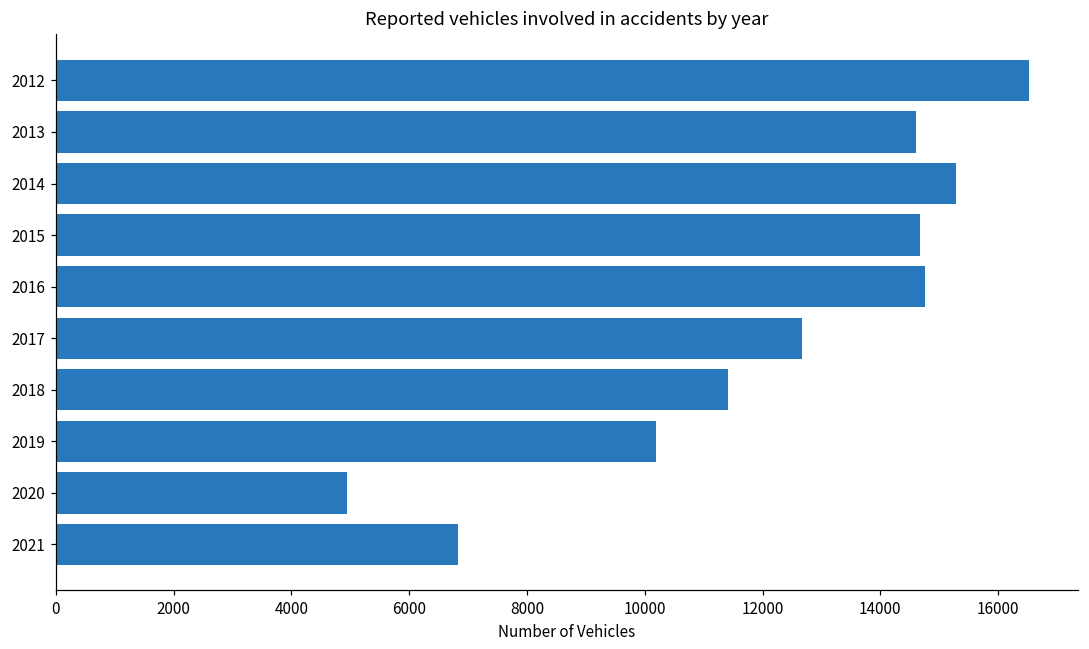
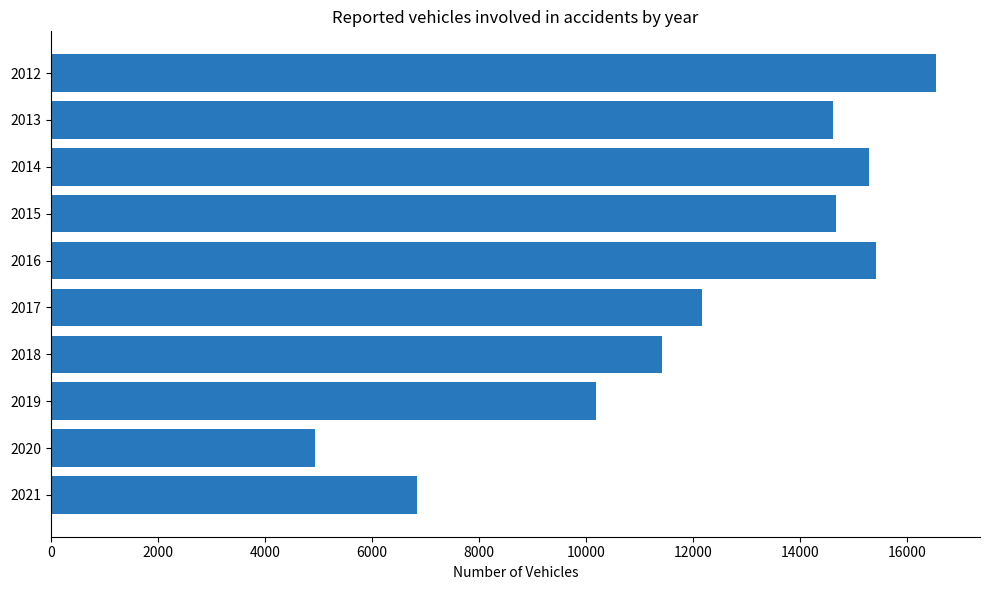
  {
    "2012": 16500,
    "2013": 14600,
    "2014": 15300,
    "2015": 14700,
-   "2016": 14800,
-   "2017": 12700,
+   "2016": 15400,
+   "2017": 12200,
    "2018": 11400,
    "2019": 10200,
    "2020": 4900,
    "2021": 6800
  }
